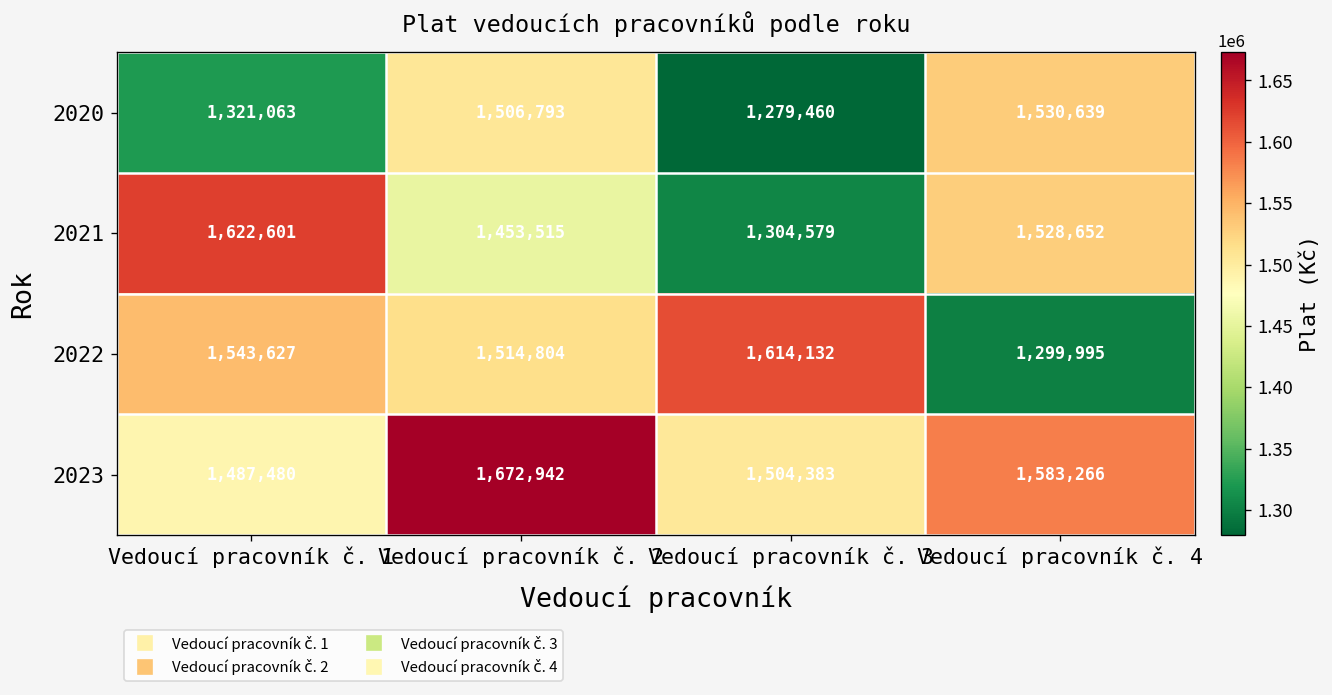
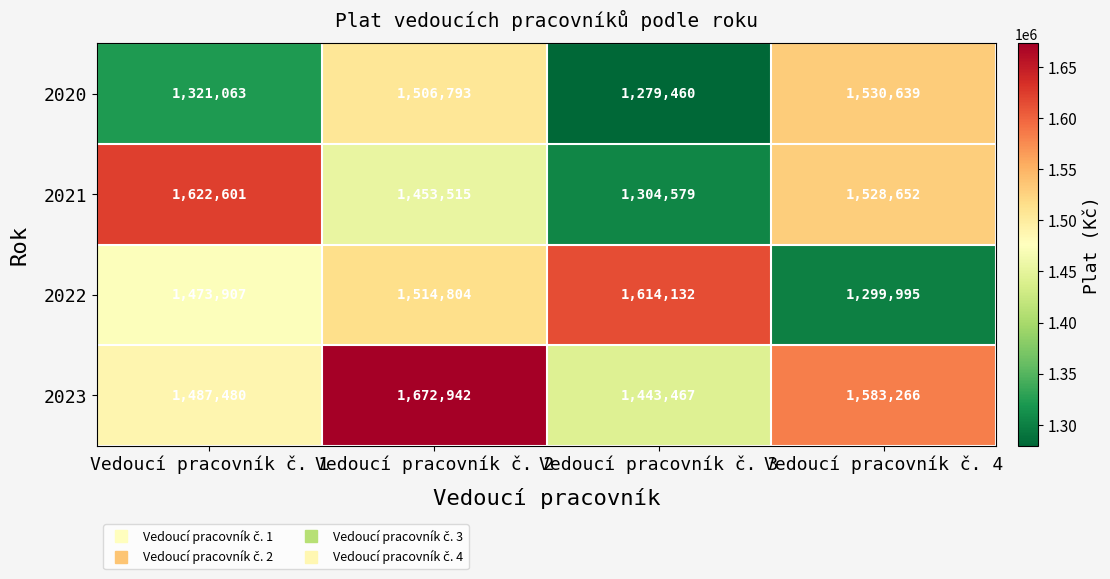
  {
    "2020": {
      "Vedoucí pracovník č. 1": "1,321,063",
      "Vedoucí pracovník č. 2": "1,506,793",
      "Vedoucí pracovník č. 3": "1,279,460",
      "Vedoucí pracovník č. 4": "1,530,639"
    },
    "2021": {
      "Vedoucí pracovník č. 1": "1,622,601",
      "Vedoucí pracovník č. 2": "1,453,515",
      "Vedoucí pracovník č. 3": "1,304,579",
      "Vedoucí pracovník č. 4": "1,528,652"
    },
    "2022": {
-     "Vedoucí pracovník č. 1": "1,543,627",
+     "Vedoucí pracovník č. 1": "1,473,907",
      "Vedoucí pracovník č. 2": "1,514,804",
      "Vedoucí pracovník č. 3": "1,614,132",
      "Vedoucí pracovník č. 4": "1,299,995"
    },
    "2023": {
      "Vedoucí pracovník č. 1": "1,487,480",
      "Vedoucí pracovník č. 2": "1,672,942",
-     "Vedoucí pracovník č. 3": "1,504,383",
+     "Vedoucí pracovník č. 3": "1,443,467",
      "Vedoucí pracovník č. 4": "1,583,266"
    }
  }
